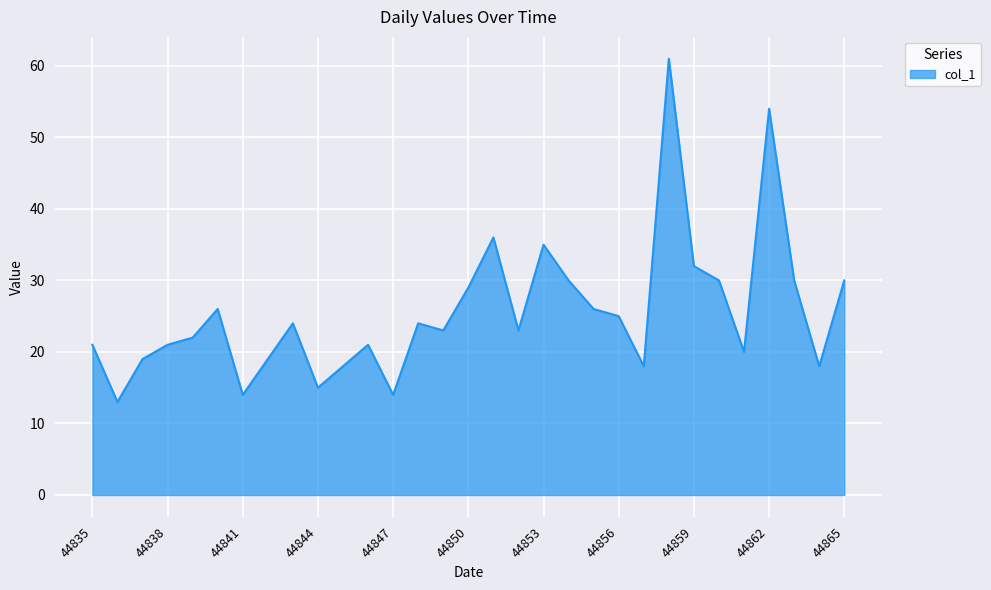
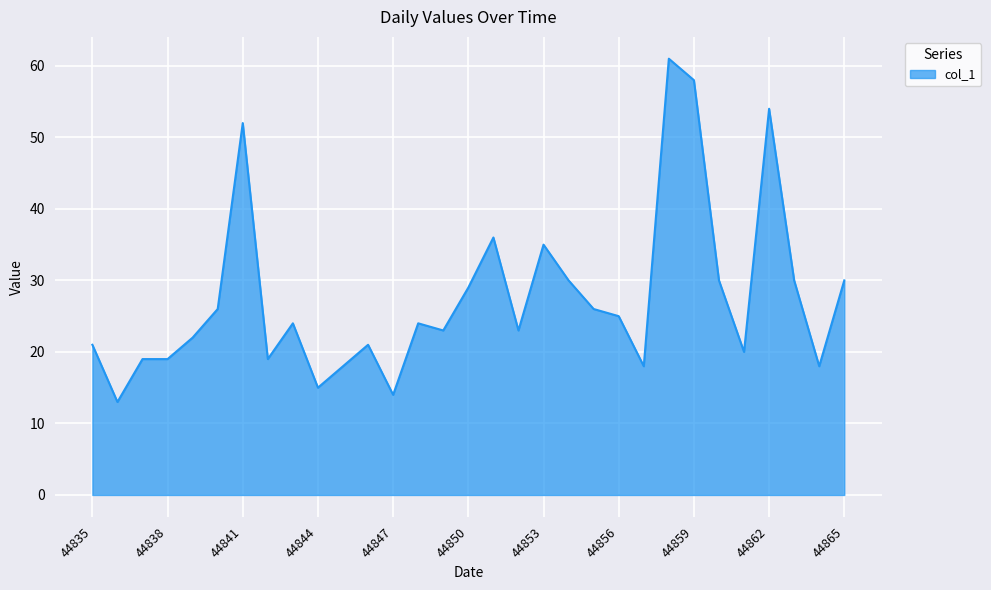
  {
    "44835": 21,
-   "44838": 21,
-   "44841": 14,
+   "44838": 19,
+   "44841": 52,
    "44844": 15,
    "44847": 14,
    "44850": 29,
    "44853": 35,
    "44856": 25,
-   "44859": 32,
+   "44859": 58,
    "44862": 54,
    "44865": 30
  }
